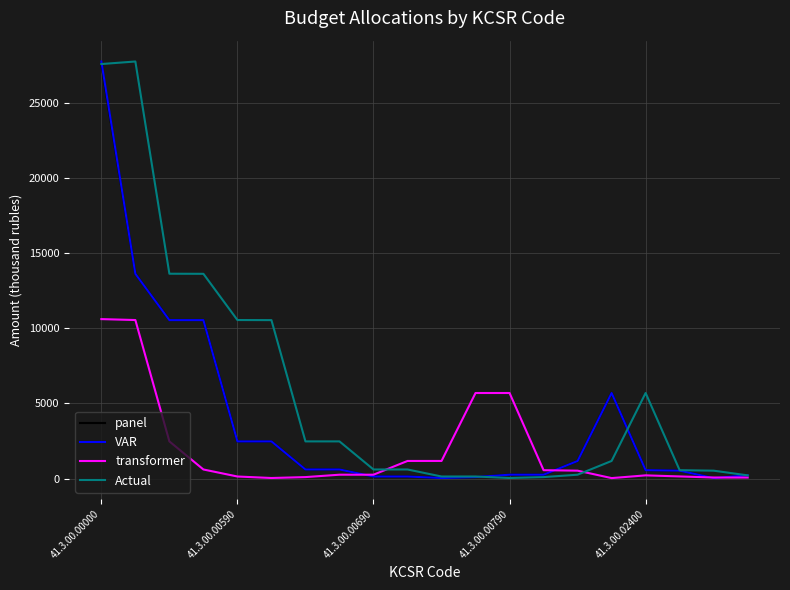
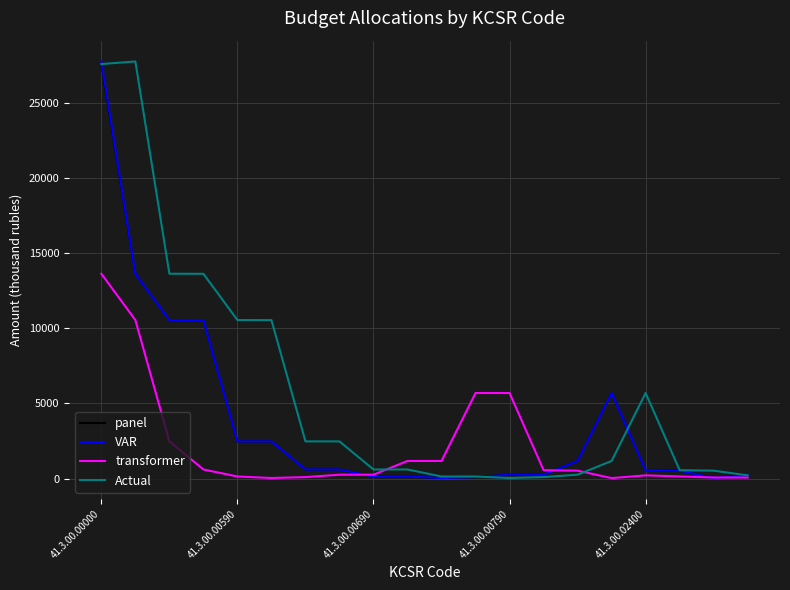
  {
    "transformer": {
-     "41.3.00.00000": 10600
+     "41.3.00.00000": 13600
    }
  }
